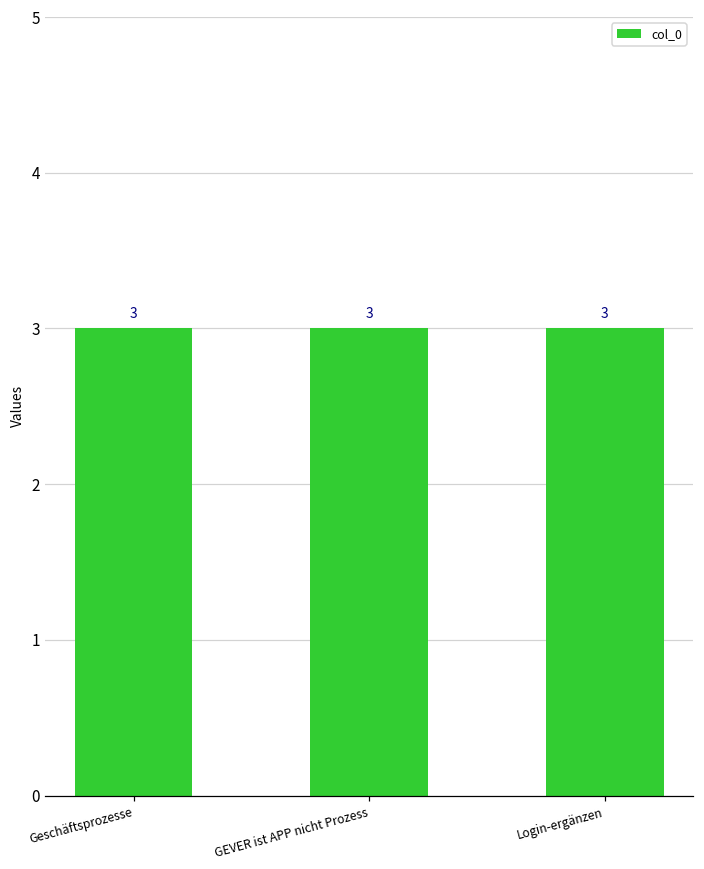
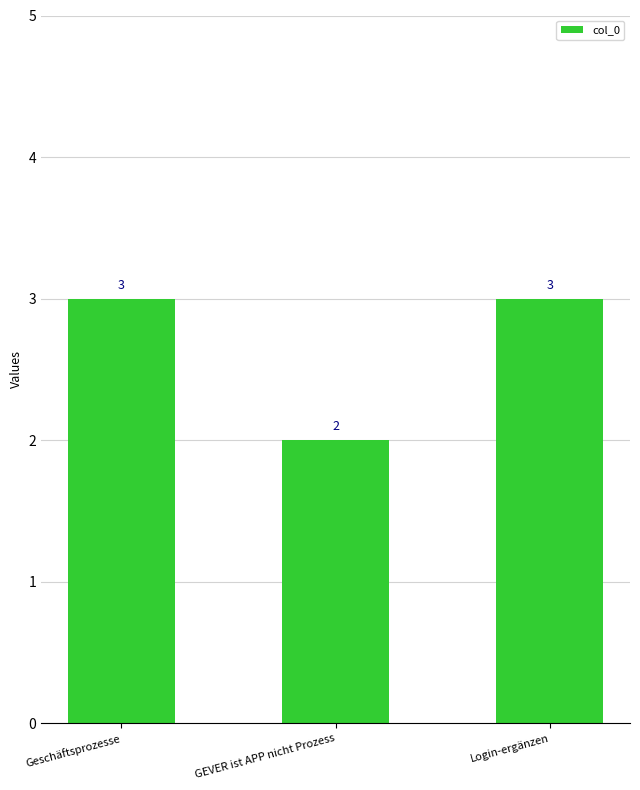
  {
    "Geschäftsprozesse": 3,
-   "GEVER ist APP nicht Prozess": 3,
+   "GEVER ist APP nicht Prozess": 2,
    "Login-ergänzen": 3
  }
